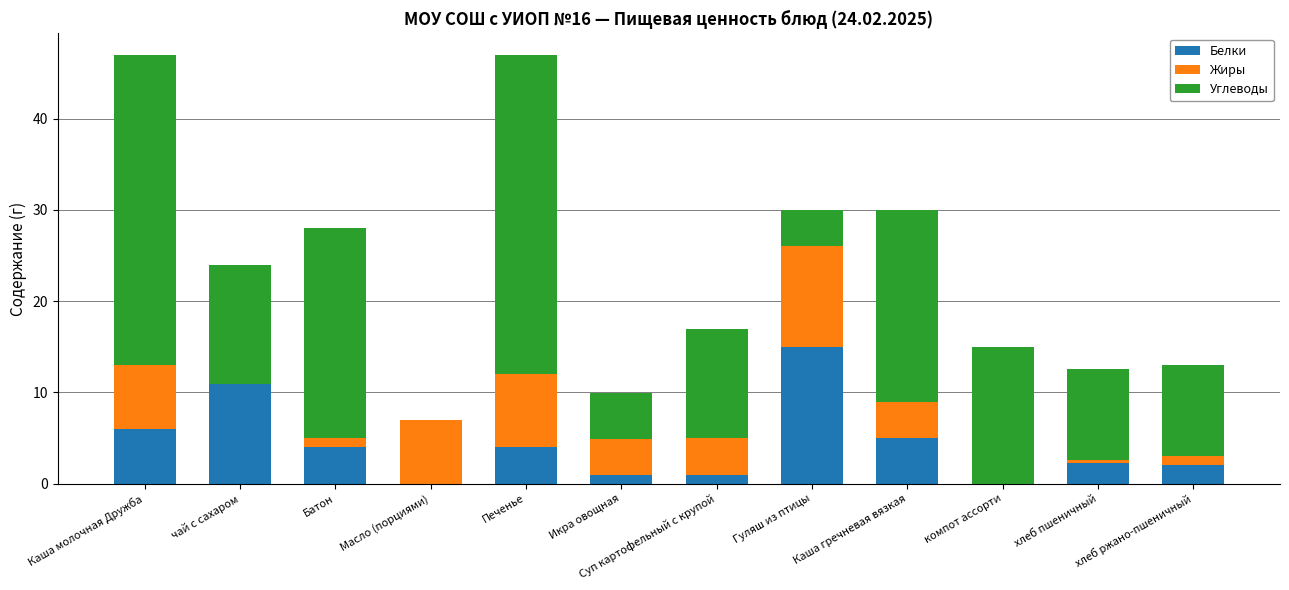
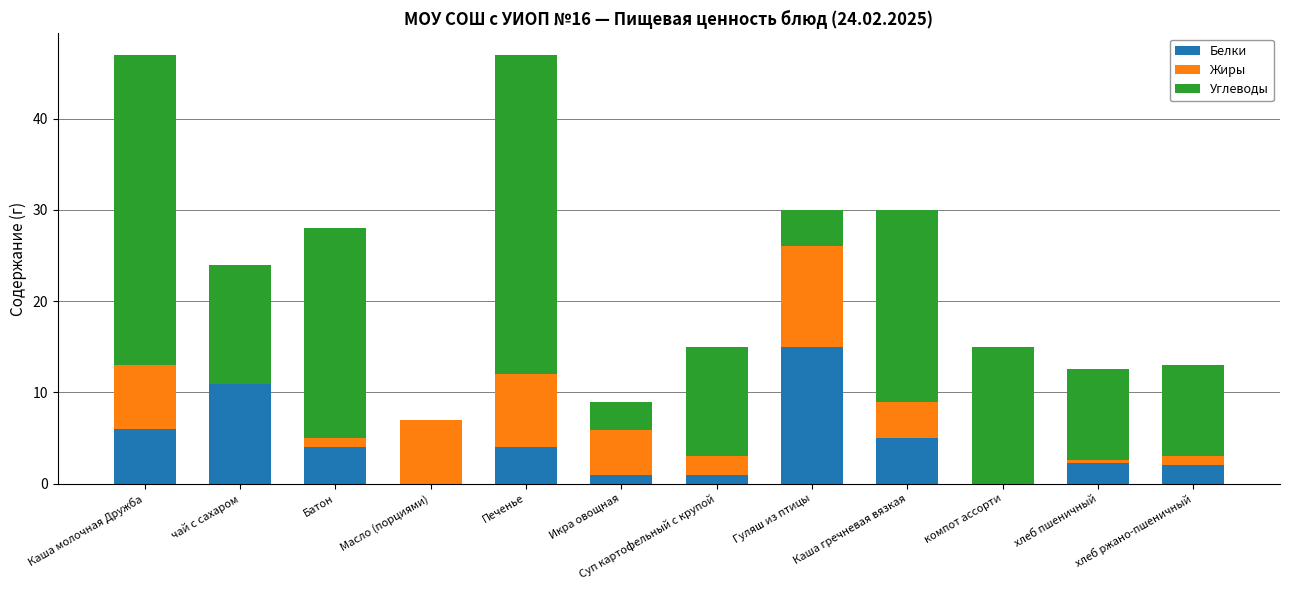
  {
    "Белки": {
      "Каша молочная Дружба": 6,
      "чай с сахаром": 11,
      "Батон": 4,
      "Масло (порциями)": 0,
      "Печенье": 4,
      "Икра овощная": 1,
      "Суп картофельный с крупой": 1,
      "Гуляш из птицы": 15,
      "Каша гречневая вязкая": 5,
      "компот ассорти": 0,
      "хлеб пшеничный": 2,
      "хлеб ржано-пшеничный": 2
    },
    "Жиры": {
      "Каша молочная Дружба": 7,
      "Батон": 1,
      "Масло (порциями)": 7,
      "Печенье": 8,
-     "Икра овощная": 4,
-     "Суп картофельный с крупой": 4,
+     "Икра овощная": 5,
+     "Суп картофельный с крупой": 2,
      "Гуляш из птицы": 11,
      "Каша гречневая вязкая": 4,
      "компот ассорти": 0,
      "хлеб ржано-пшеничный": 1
    },
    "Углеводы": {
      "Каша молочная Дружба": 34,
      "чай с сахаром": 13,
      "Батон": 23,
      "Масло (порциями)": 0,
      "Печенье": 35,
-     "Икра овощная": 5,
+     "Икра овощная": 3,
      "Суп картофельный с крупой": 12,
      "Гуляш из птицы": 4,
      "Каша гречневая вязкая": 21,
      "компот ассорти": 15,
      "хлеб пшеничный": 10,
      "хлеб ржано-пшеничный": 10
    }
  }
